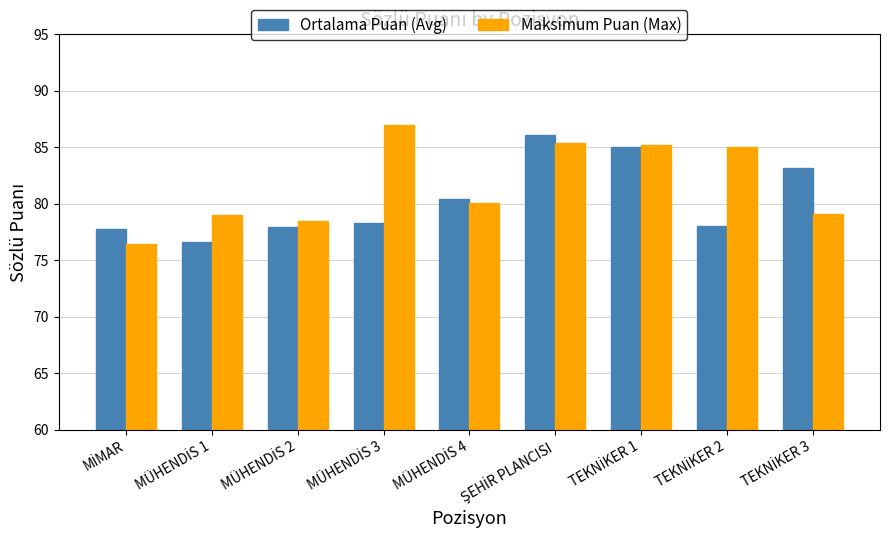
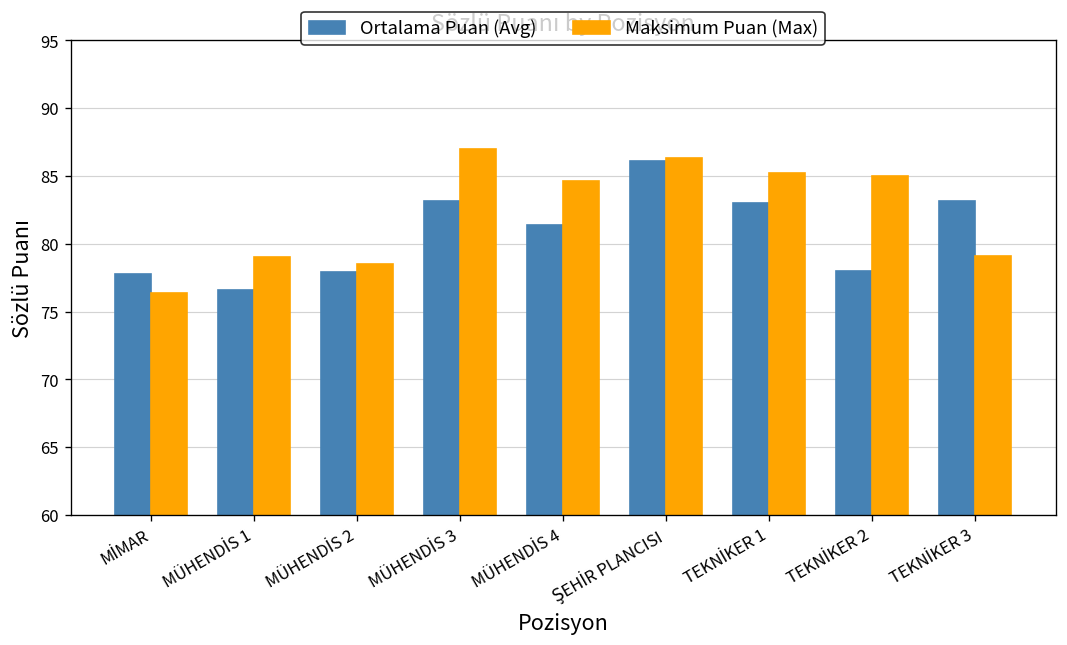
  {
    "Ortalama Puan (Avg)": {
      "MİMAR": 77.8,
      "MÜHENDİS 1": 76.6,
      "MÜHENDİS 2": 77.9,
-     "MÜHENDİS 3": 78.3,
-     "MÜHENDİS 4": 80.4,
+     "MÜHENDİS 3": 83.2,
+     "MÜHENDİS 4": 81.4,
      "ŞEHİR PLANCISI": 86.1,
-     "TEKNİKER 1": 85,
+     "TEKNİKER 1": 83,
      "TEKNİKER 2": 78.0,
      "TEKNİKER 3": 83.2
    },
    "Maksimum Puan (Max)": {
      "MİMAR": 76.4,
      "MÜHENDİS 1": 79.0,
      "MÜHENDİS 2": 78.5,
      "MÜHENDİS 3": 87.0,
-     "MÜHENDİS 4": 80.1,
-     "ŞEHİR PLANCISI": 85.4,
+     "MÜHENDİS 4": 84.6,
+     "ŞEHİR PLANCISI": 86.3,
      "TEKNİKER 1": 85.2,
      "TEKNİKER 2": 85.0,
      "TEKNİKER 3": 79.1
    }
  }
